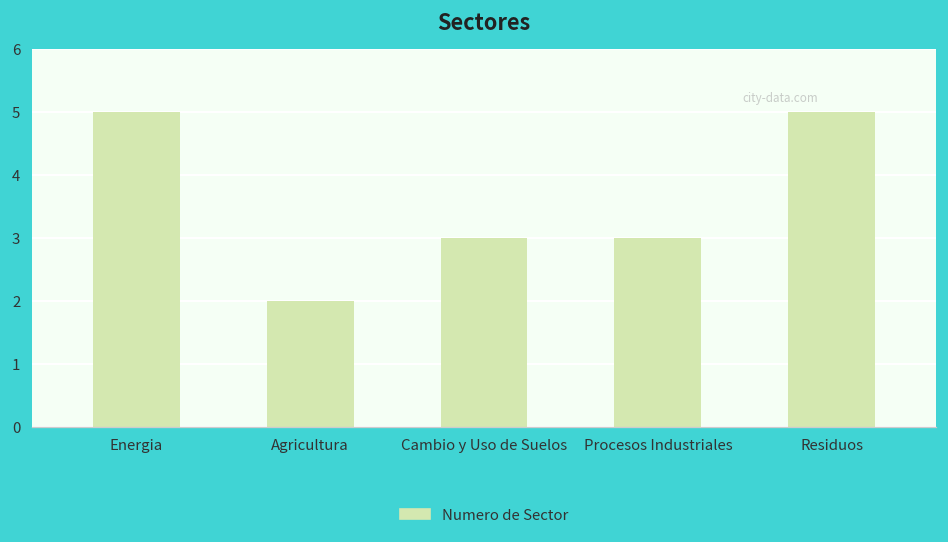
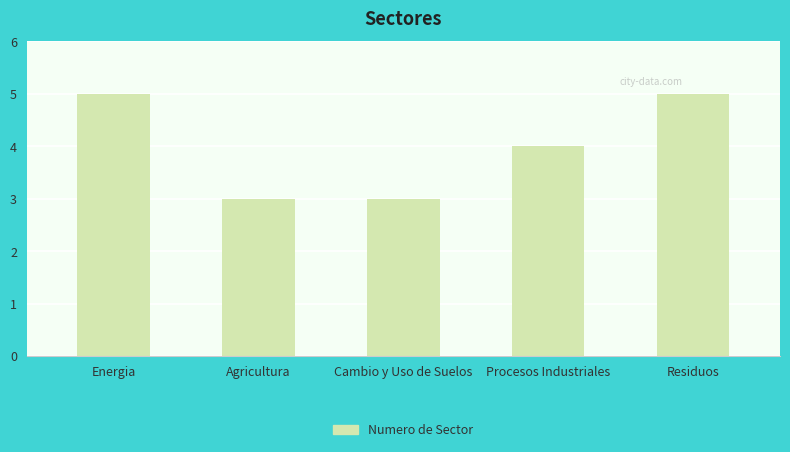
  {
    "Energia": 5,
-   "Agricultura": 2,
+   "Agricultura": 3,
    "Cambio y Uso de Suelos": 3,
-   "Procesos Industriales": 3,
+   "Procesos Industriales": 4,
    "Residuos": 5
  }
